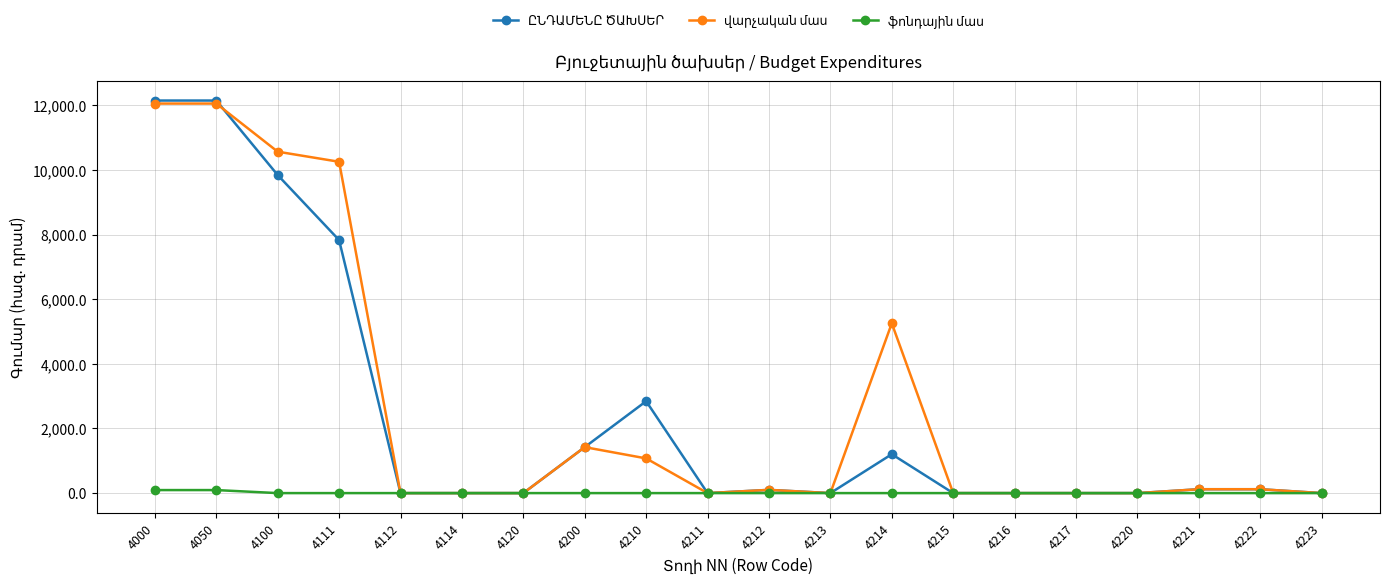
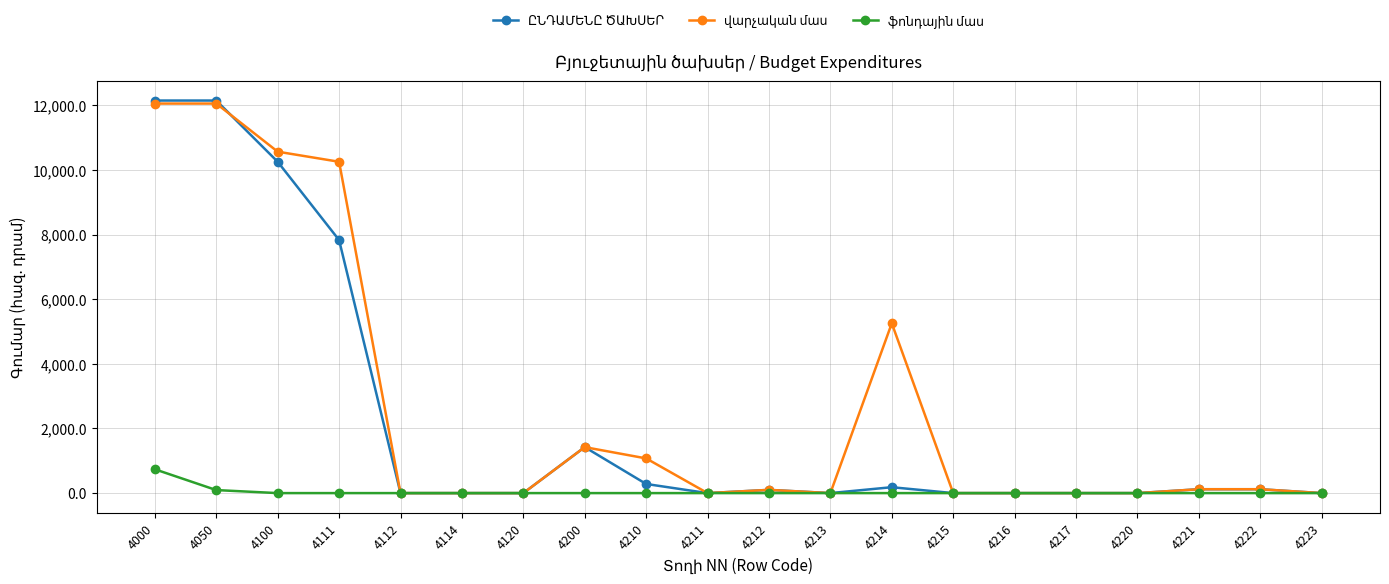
  {
    "ԸՆԴԱՄԵՆԸ ԾԱԽՍԵՐ": {
      "4000": "12,100",
      "4050": "12,100",
-     "4100": "9,800",
+     "4100": "10,300",
      "4111": "7,800",
-     "4210": "2,800",
-     "4214": "1,200"
+     "4210": "300",
+     "4214": "200"
    },
    "վարչական մաս": {
      "4000": "12,100",
      "4050": "12,100",
      "4100": "10,600",
      "4111": "10,300",
      "4210": "1,100",
      "4214": "5,300"
    },
    "ֆոնդային մաս": {
-     "4000": "100",
+     "4000": "700",
      "4050": "100",
      "4100": "0",
      "4111": "0",
      "4200": "0",
      "4210": "0",
      "4212": "0",
      "4214": "0",
      "4221": "0",
      "4222": "0"
    }
  }
